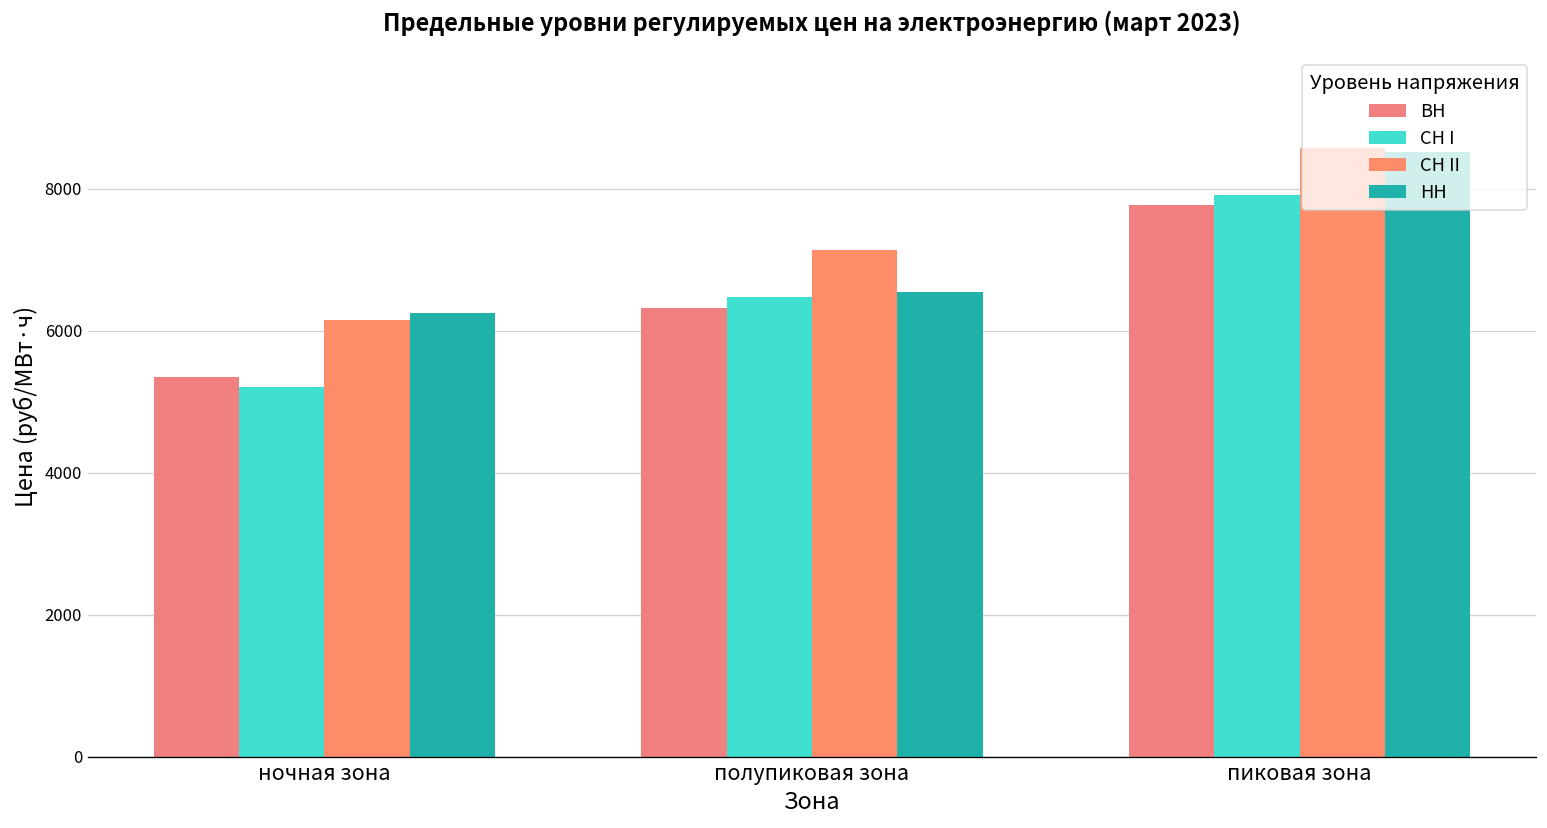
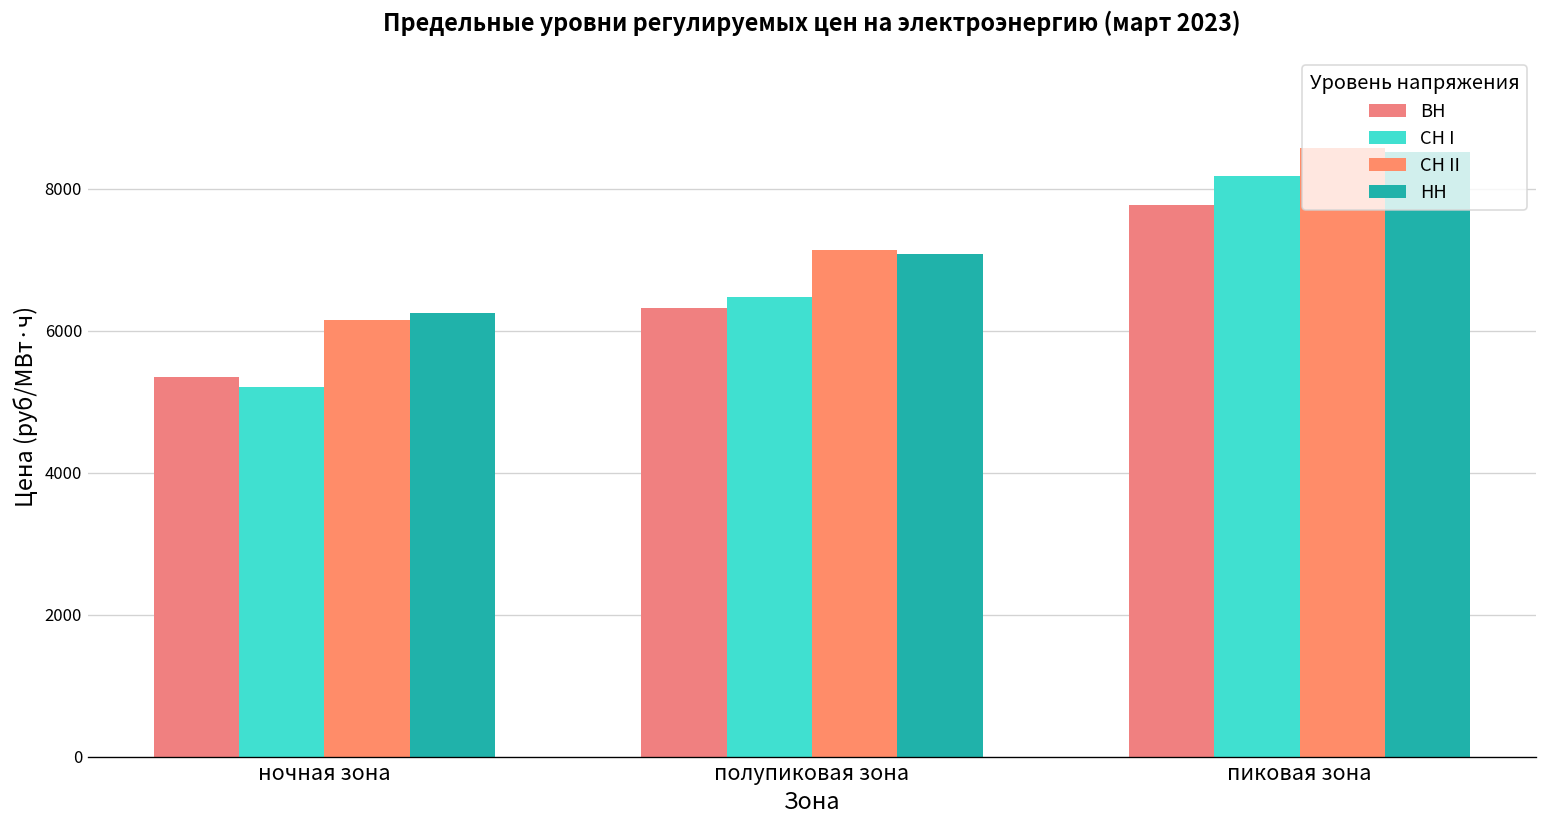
  {
    "СН I": {
      "ночная зона": 5200,
      "полупиковая зона": 6500,
-     "пиковая зона": 7900
+     "пиковая зона": 8200
    },
    "НН": {
      "ночная зона": 6300,
-     "полупиковая зона": 6600
+     "полупиковая зона": 7100
    }
  }
